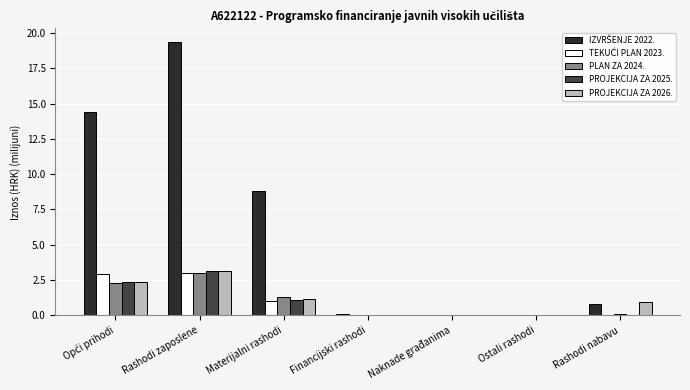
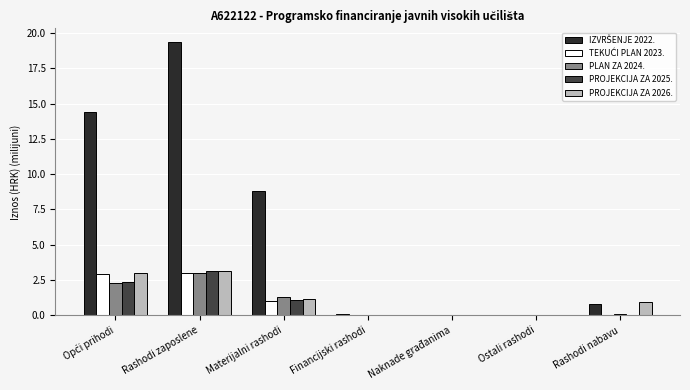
  {
    "TEKUĆI PLAN 2023.": {
      "Opći prihodi": 2.9,
      "Rashodi zaposlene": 3.0,
      "Materijalni rashodi": 1.0
    },
    "PLAN ZA 2024.": {
      "Opći prihodi": 2.3,
      "Rashodi zaposlene": 3.0,
      "Materijalni rashodi": 1.3
    },
    "PROJEKCIJA ZA 2026.": {
-     "Opći prihodi": 2.4,
+     "Opći prihodi": 3.0,
      "Rashodi zaposlene": 3.2,
      "Materijalni rashodi": 1.1,
      "Rashodi nabavu": 0.9
    }
  }
